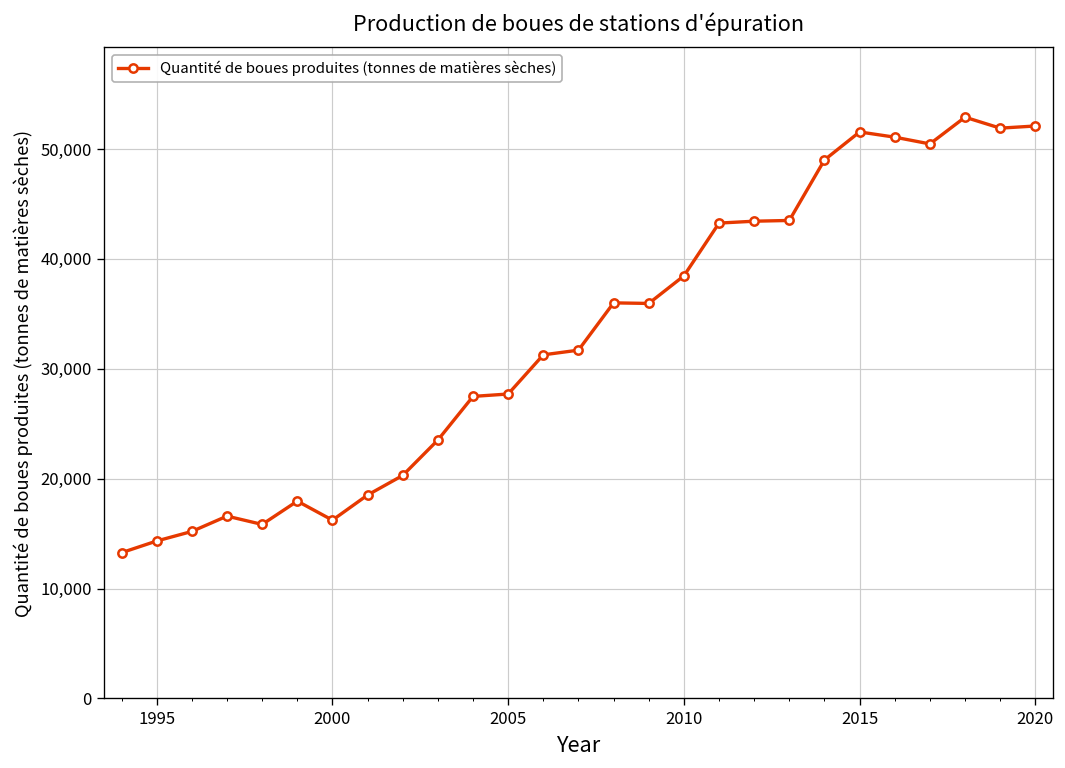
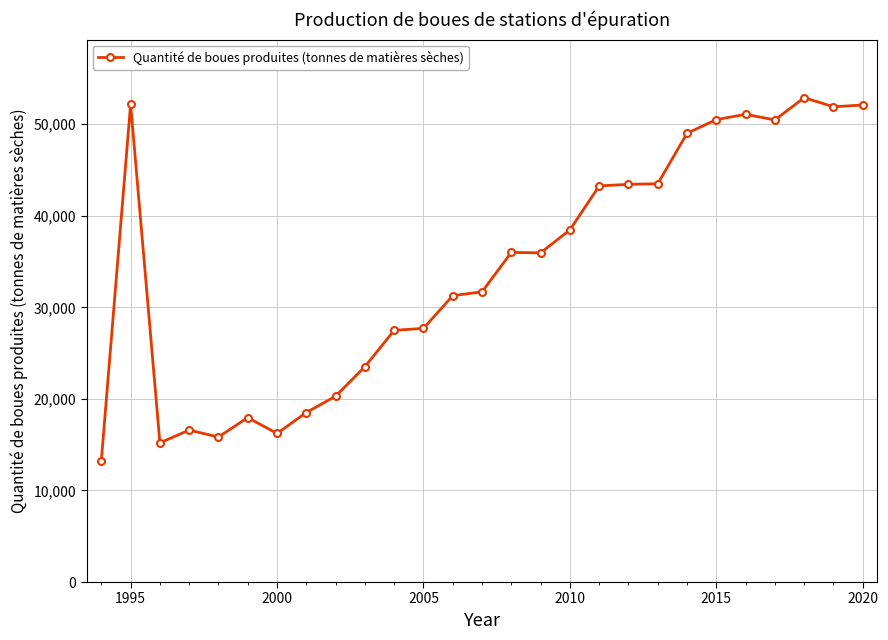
  {
-   "1995": "14,000",
+   "1995": "52,000",
    "2000": "16,000",
    "2005": "28,000",
    "2010": "38,000",
-   "2015": "52,000",
+   "2015": "51,000",
    "2020": "52,000"
  }
